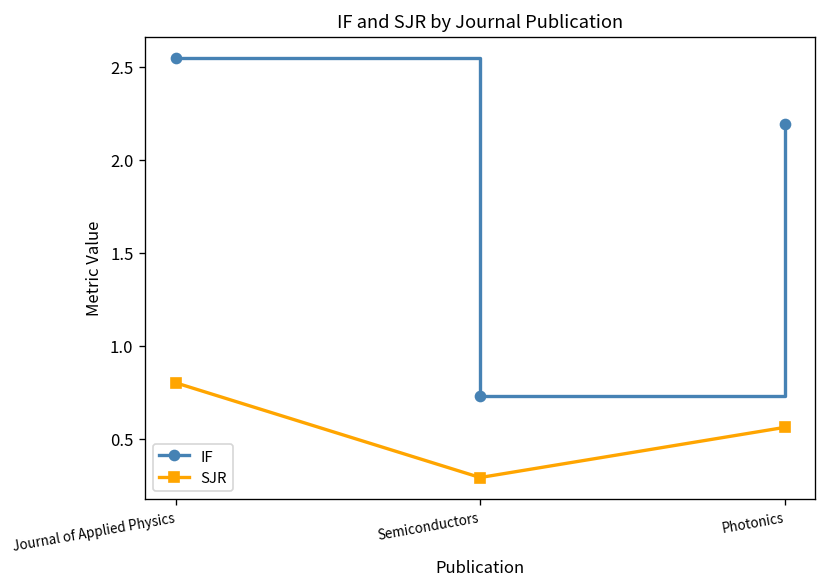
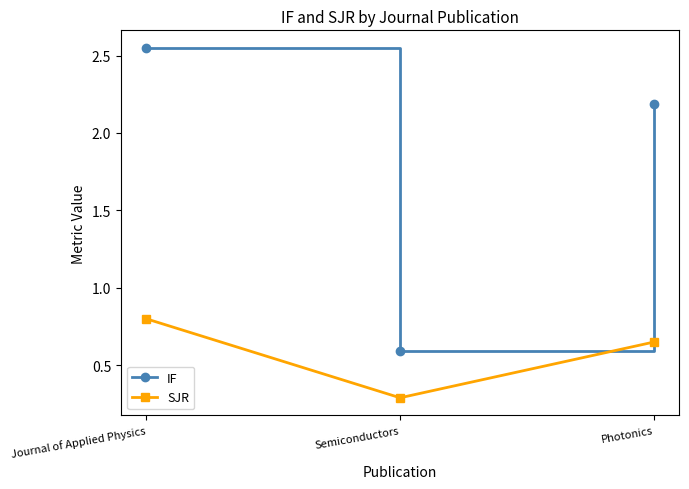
  {
    "IF": {
      "Journal of Applied Physics": 2.55,
-     "Semiconductors": 0.73,
+     "Semiconductors": 0.59,
      "Photonics": 2.19
    },
    "SJR": {
      "Journal of Applied Physics": 0.80,
      "Semiconductors": 0.29,
-     "Photonics": 0.56
+     "Photonics": 0.65
    }
  }
